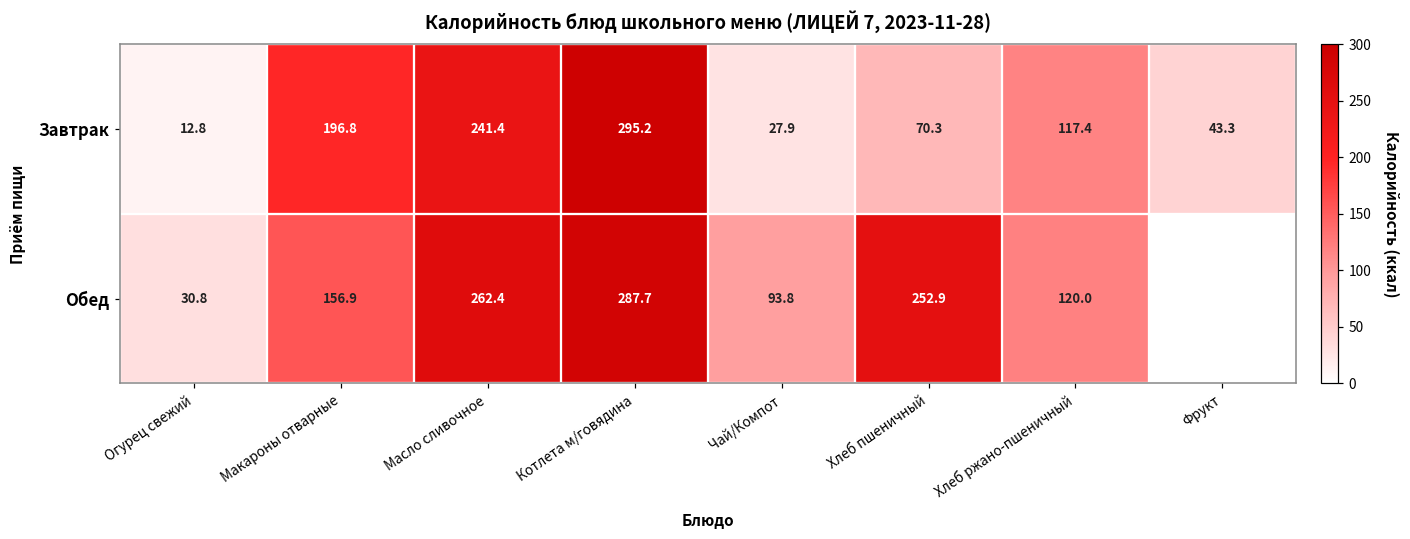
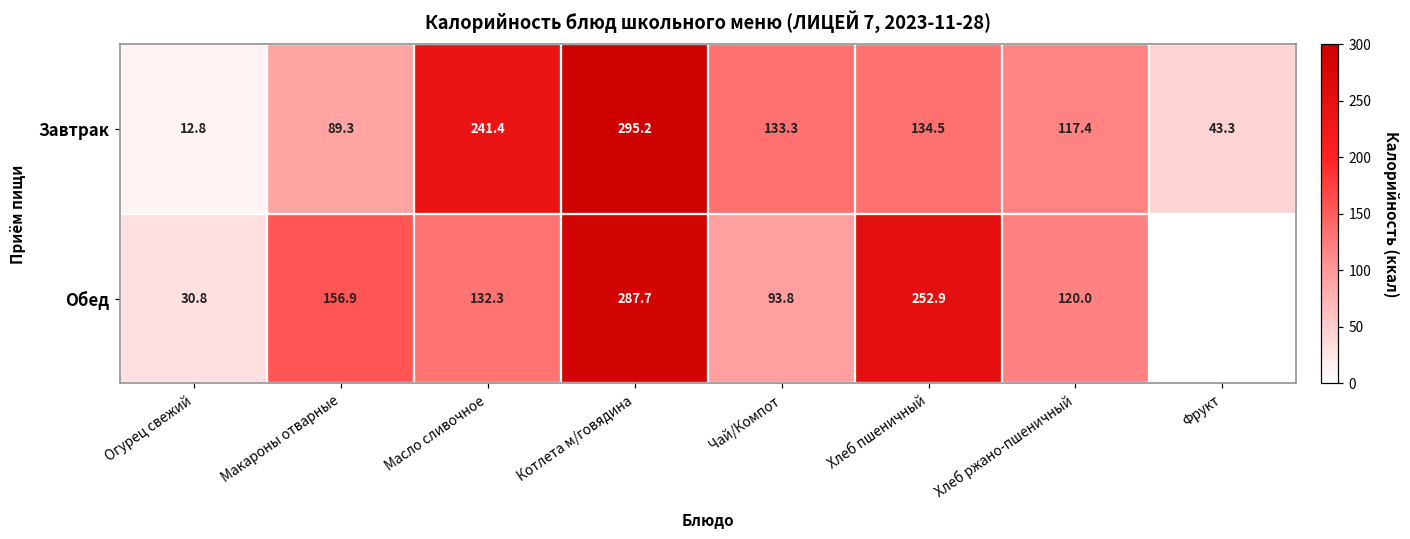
  {
    "Завтрак": {
      "Огурец свежий": 12.8,
-     "Макароны отварные": 196.8,
+     "Макароны отварные": 89.3,
      "Масло сливочное": 241.4,
      "Котлета м/говядина": 295.2,
-     "Чай/Компот": 27.9,
-     "Хлеб пшеничный": 70.3,
+     "Чай/Компот": 133.3,
+     "Хлеб пшеничный": 134.5,
      "Хлеб ржано-пшеничный": 117.4,
      "Фрукт": 43.3
    },
    "Обед": {
      "Огурец свежий": 30.8,
      "Макароны отварные": 156.9,
-     "Масло сливочное": 262.4,
+     "Масло сливочное": 132.3,
      "Котлета м/говядина": 287.7,
      "Чай/Компот": 93.8,
      "Хлеб пшеничный": 252.9,
      "Хлеб ржано-пшеничный": 120.0
    }
  }
